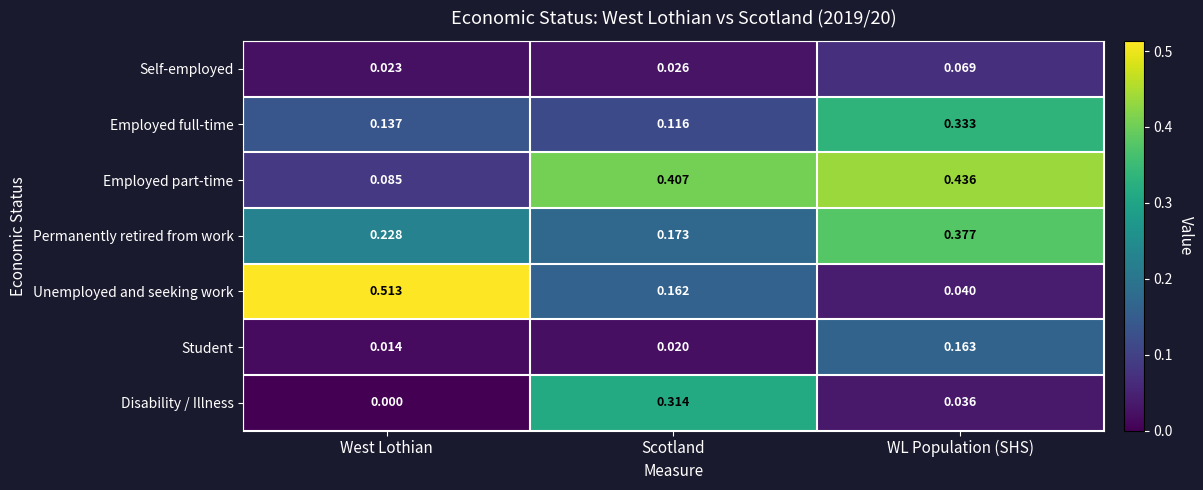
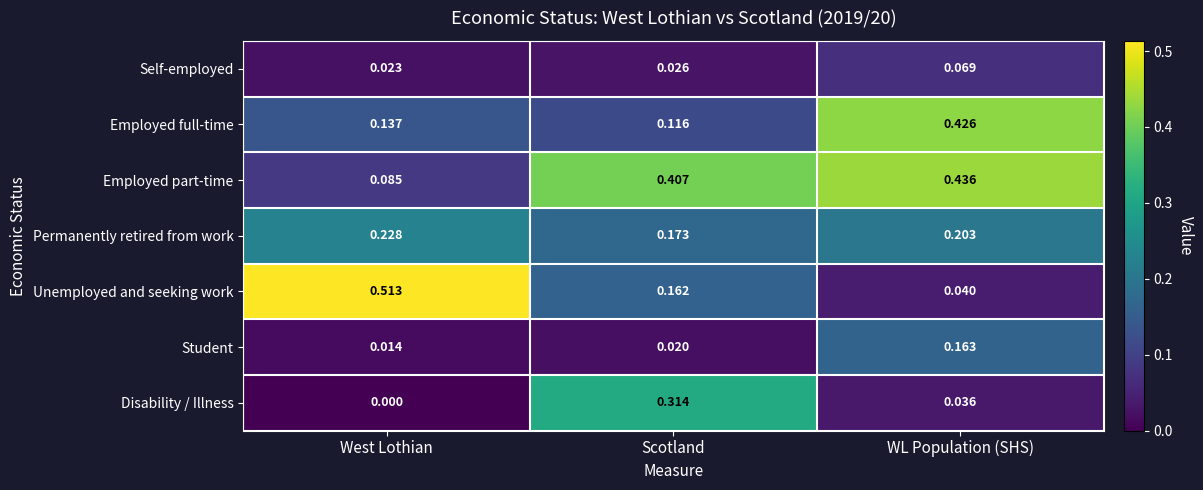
  {
    "Self-employed": {
      "West Lothian": 0.023,
      "Scotland": 0.026,
      "WL Population (SHS)": 0.069
    },
    "Employed full-time": {
      "West Lothian": 0.137,
      "Scotland": 0.116,
-     "WL Population (SHS)": 0.333
+     "WL Population (SHS)": 0.426
    },
    "Employed part-time": {
      "West Lothian": 0.085,
      "Scotland": 0.407,
      "WL Population (SHS)": 0.436
    },
    "Permanently retired from work": {
      "West Lothian": 0.228,
      "Scotland": 0.173,
-     "WL Population (SHS)": 0.377
+     "WL Population (SHS)": 0.203
    },
    "Unemployed and seeking work": {
      "West Lothian": 0.513,
      "Scotland": 0.162,
      "WL Population (SHS)": 0.040
    },
    "Student": {
      "West Lothian": 0.014,
      "Scotland": 0.020,
      "WL Population (SHS)": 0.163
    },
    "Disability / Illness": {
      "West Lothian": 0.000,
      "Scotland": 0.314,
      "WL Population (SHS)": 0.036
    }
  }
